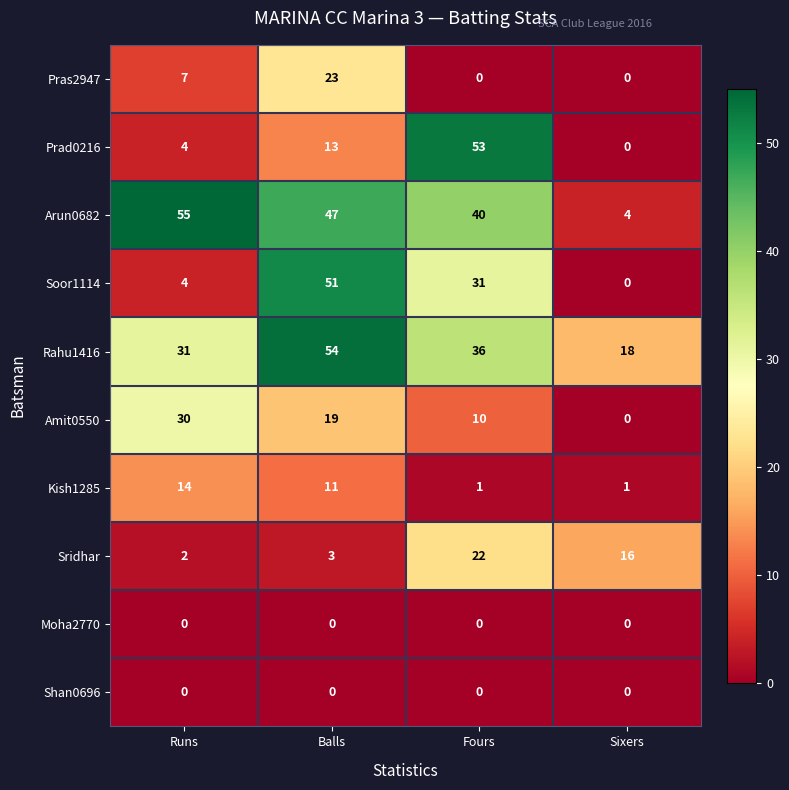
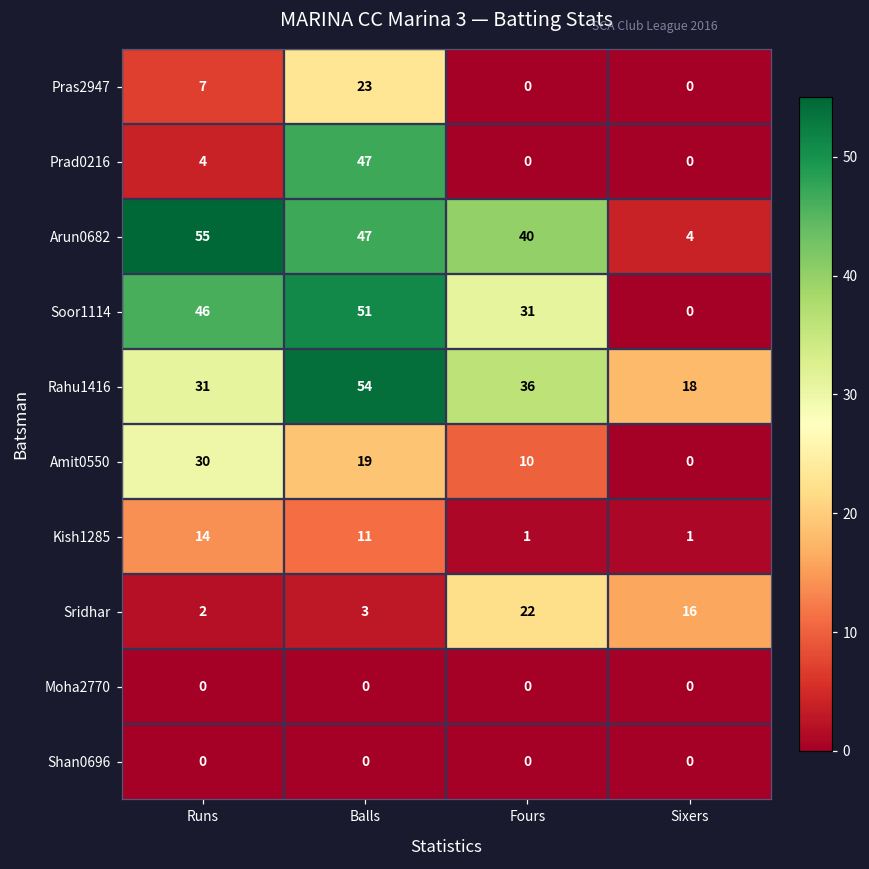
  {
    "Pras2947": {
      "Runs": 7,
      "Balls": 23,
      "Fours": 0,
      "Sixers": 0
    },
    "Prad0216": {
      "Runs": 4,
-     "Balls": 13,
-     "Fours": 53,
+     "Balls": 47,
+     "Fours": 0,
      "Sixers": 0
    },
    "Arun0682": {
      "Runs": 55,
      "Balls": 47,
      "Fours": 40,
      "Sixers": 4
    },
    "Soor1114": {
-     "Runs": 4,
+     "Runs": 46,
      "Balls": 51,
      "Fours": 31,
      "Sixers": 0
    },
    "Rahu1416": {
      "Runs": 31,
      "Balls": 54,
      "Fours": 36,
      "Sixers": 18
    },
    "Amit0550": {
      "Runs": 30,
      "Balls": 19,
      "Fours": 10,
      "Sixers": 0
    },
    "Kish1285": {
      "Runs": 14,
      "Balls": 11,
      "Fours": 1,
      "Sixers": 1
    },
    "Sridhar": {
      "Runs": 2,
      "Balls": 3,
      "Fours": 22,
      "Sixers": 16
    },
    "Moha2770": {
      "Runs": 0,
      "Balls": 0,
      "Fours": 0,
      "Sixers": 0
    },
    "Shan0696": {
      "Runs": 0,
      "Balls": 0,
      "Fours": 0,
      "Sixers": 0
    }
  }
